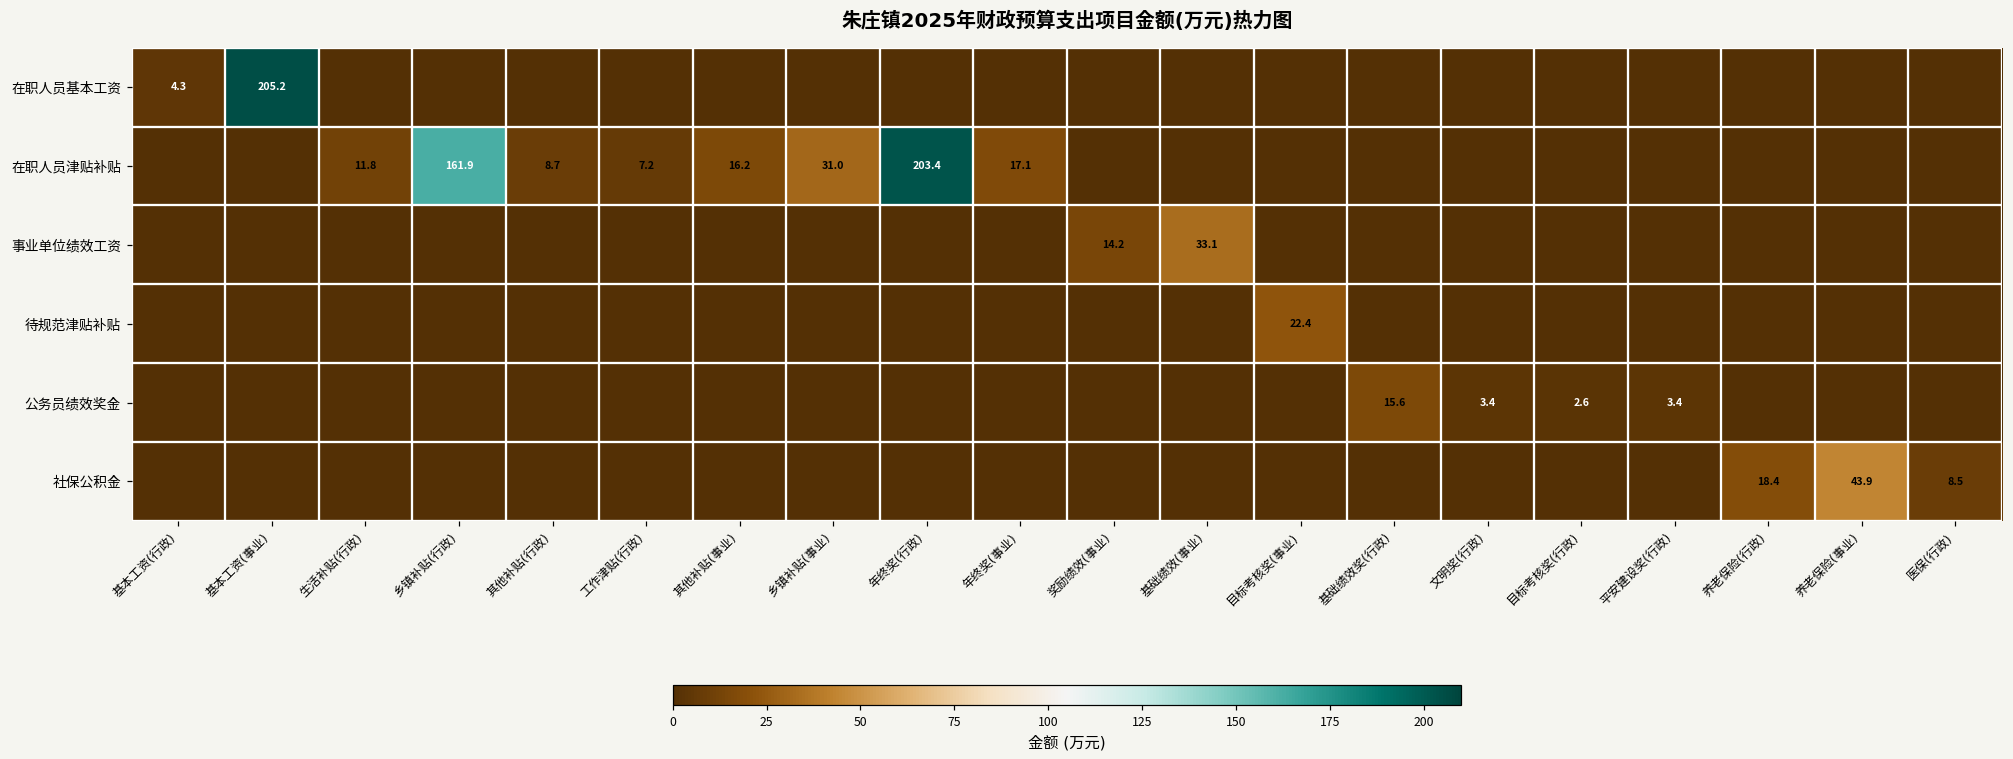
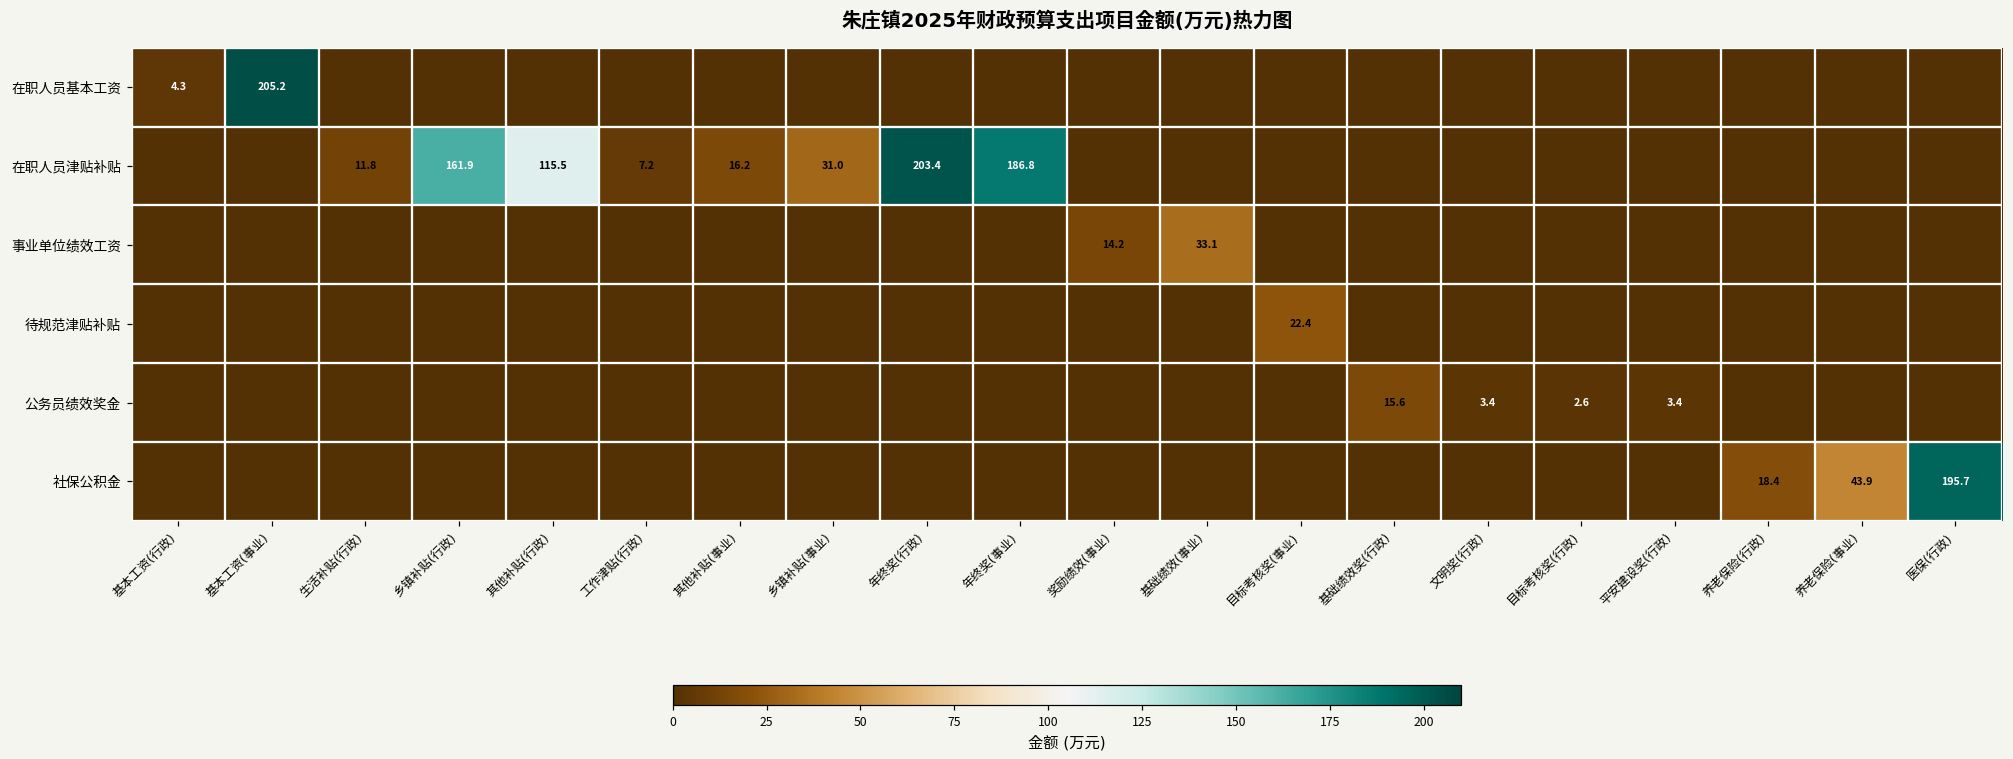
  {
    "在职人员基本工资": {
      "基本工资(行政)": 4.3,
      "基本工资(事业)": 205.2
    },
    "在职人员津贴补贴": {
      "生活补贴(行政)": 11.8,
      "乡镇补贴(行政)": 161.9,
-     "其他补贴(行政)": 8.7,
+     "其他补贴(行政)": 115.5,
      "工作津贴(行政)": 7.2,
      "其他补贴(事业)": 16.2,
      "乡镇补贴(事业)": 31.0,
      "年终奖(行政)": 203.4,
-     "年终奖(事业)": 17.1
+     "年终奖(事业)": 186.8
    },
    "事业单位绩效工资": {
      "奖励绩效(事业)": 14.2,
      "基础绩效(事业)": 33.1
    },
    "待规范津贴补贴": {
      "目标考核奖(事业)": 22.4
    },
    "公务员绩效奖金": {
      "基础绩效奖(行政)": 15.6,
      "文明奖(行政)": 3.4,
      "目标考核奖(行政)": 2.6,
      "平安建设奖(行政)": 3.4
    },
    "社保公积金": {
      "养老保险(行政)": 18.4,
      "养老保险(事业)": 43.9,
-     "医保(行政)": 8.5
+     "医保(行政)": 195.7
    }
  }
